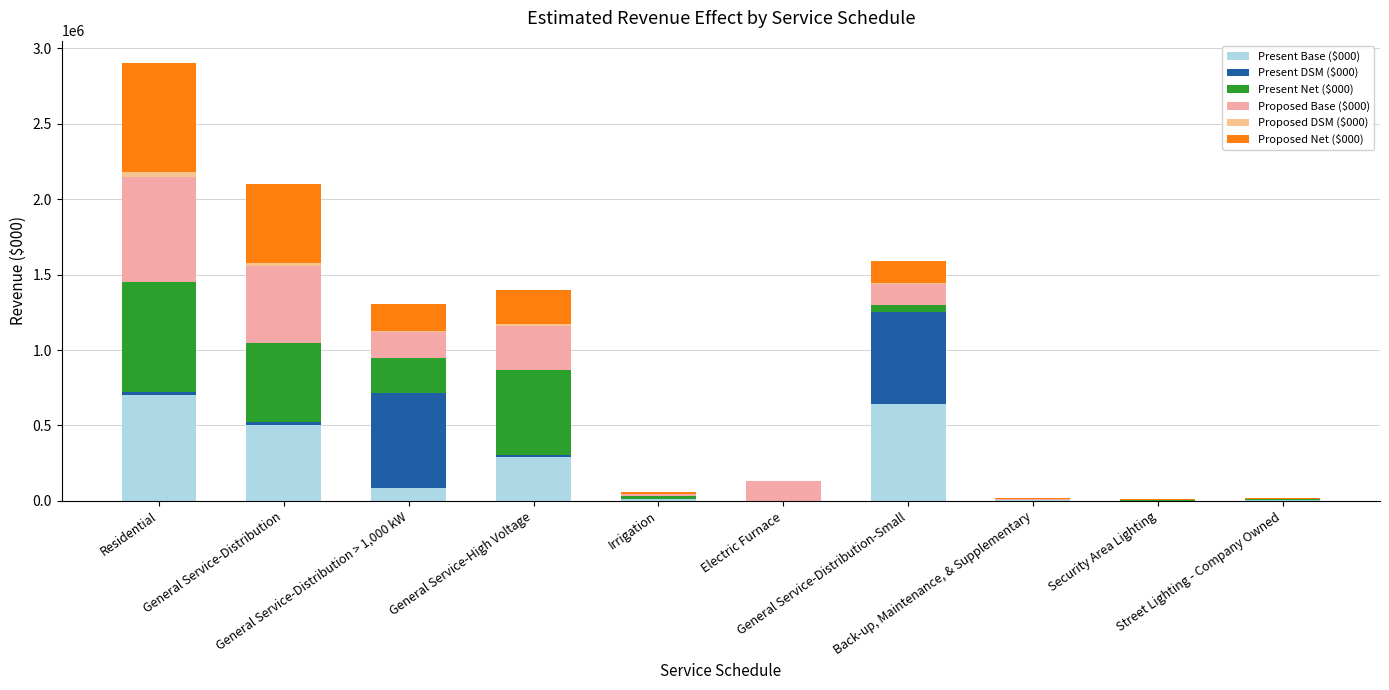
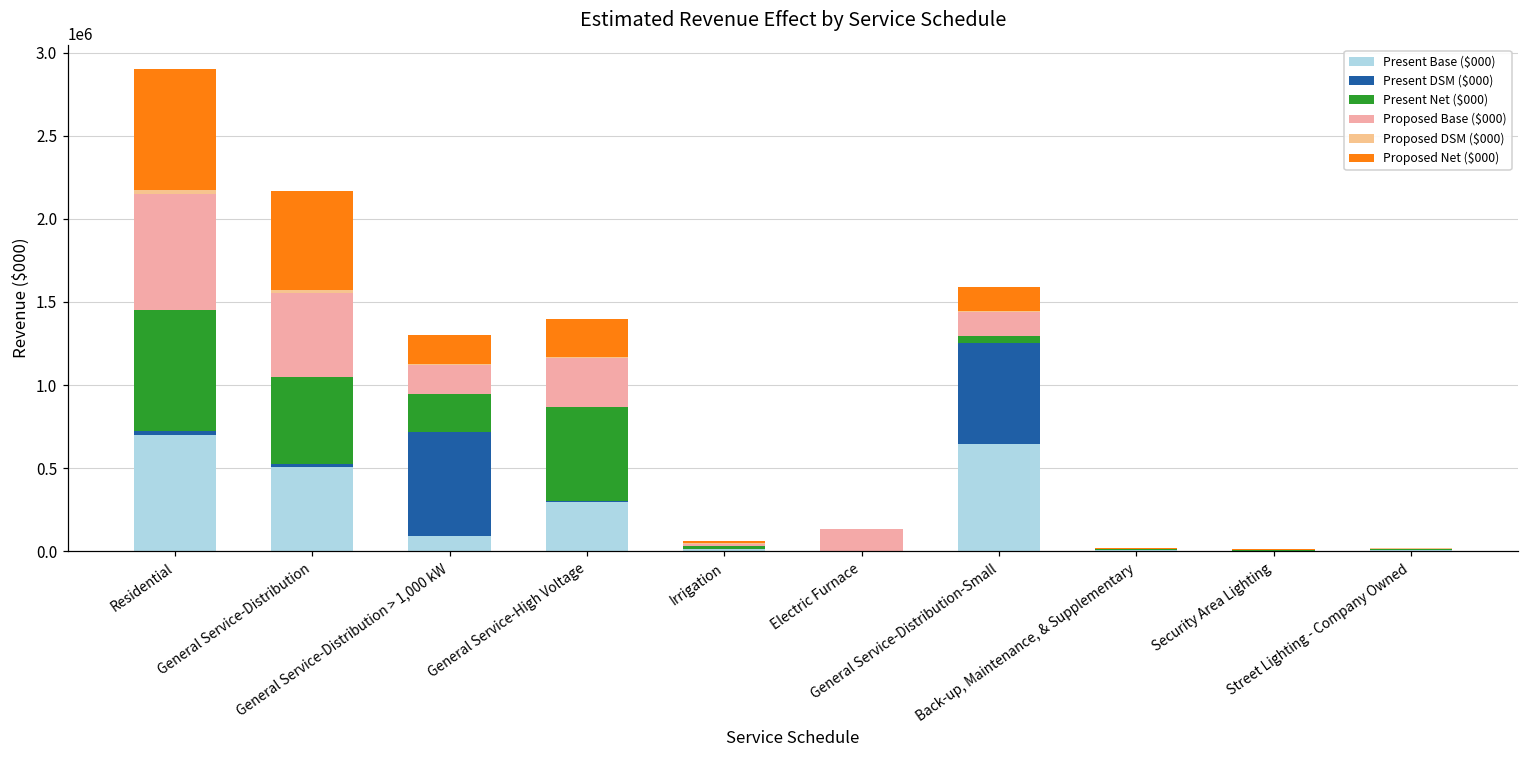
  {
    "Present Base ($000)": {
      "Residential": 700000,
      "General Service-Distribution": 510000,
      "General Service-Distribution > 1,000 kW": 90000,
      "General Service-High Voltage": 290000,
      "General Service-Distribution-Small": 640000
    },
    "Present DSM ($000)": {
      "Residential": 30000,
      "General Service-Distribution": 20000,
      "General Service-Distribution > 1,000 kW": 630000,
      "General Service-Distribution-Small": 610000
    },
    "Present Net ($000)": {
      "Residential": 720000,
      "General Service-Distribution": 520000,
      "General Service-Distribution > 1,000 kW": 230000,
      "General Service-High Voltage": 560000,
      "General Service-Distribution-Small": 40000
    },
    "Proposed Net ($000)": {
      "Residential": 730000,
-     "General Service-Distribution": 530000,
+     "General Service-Distribution": 590000,
      "General Service-Distribution > 1,000 kW": 180000,
      "General Service-High Voltage": 230000,
      "General Service-Distribution-Small": 150000
    }
  }
